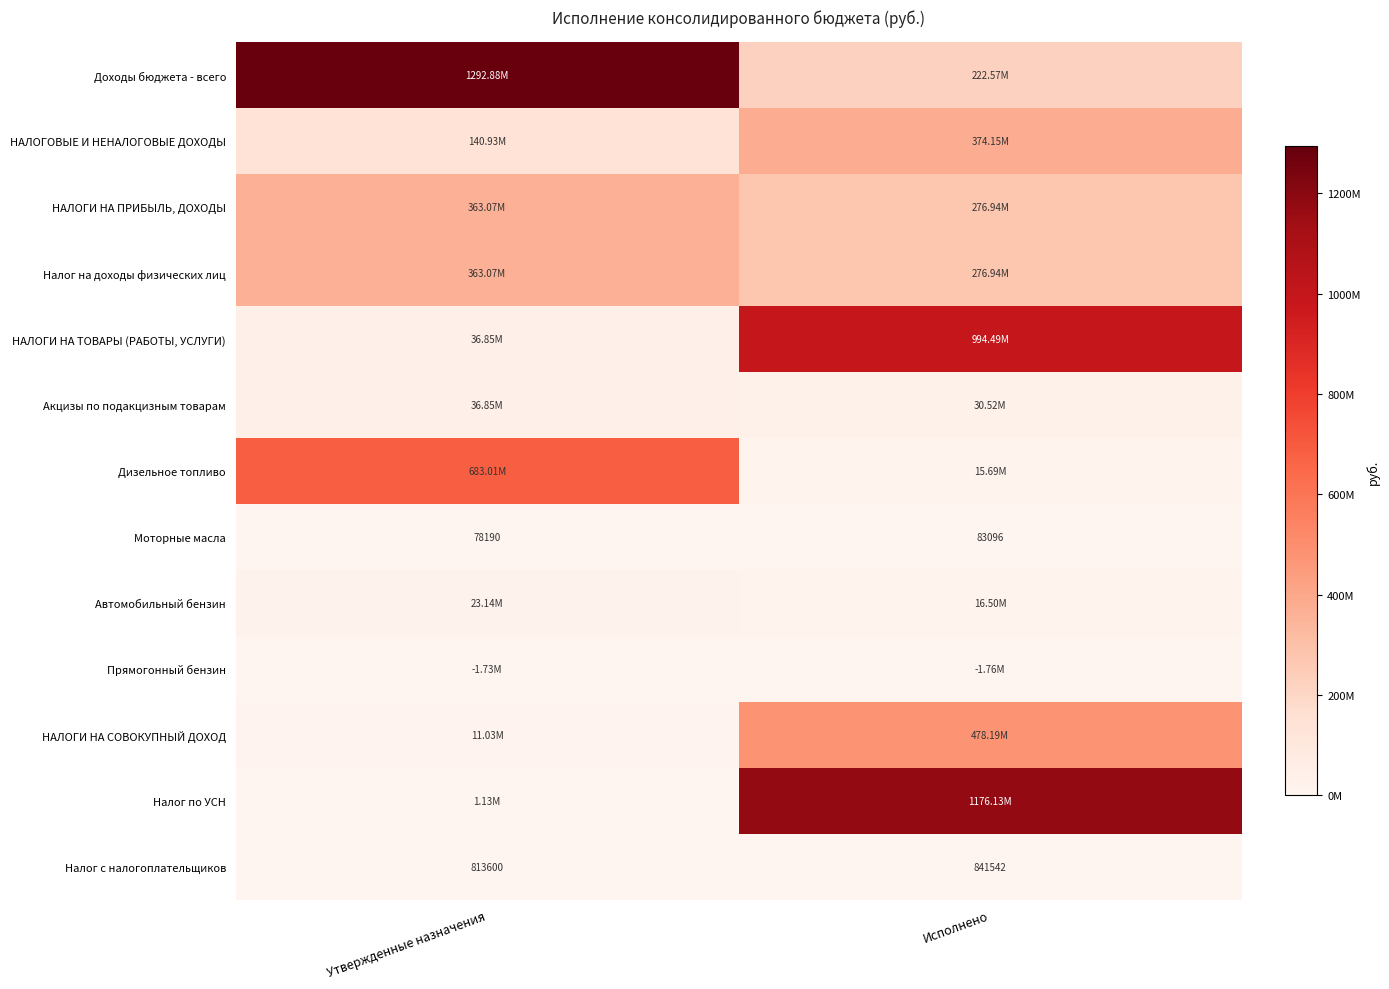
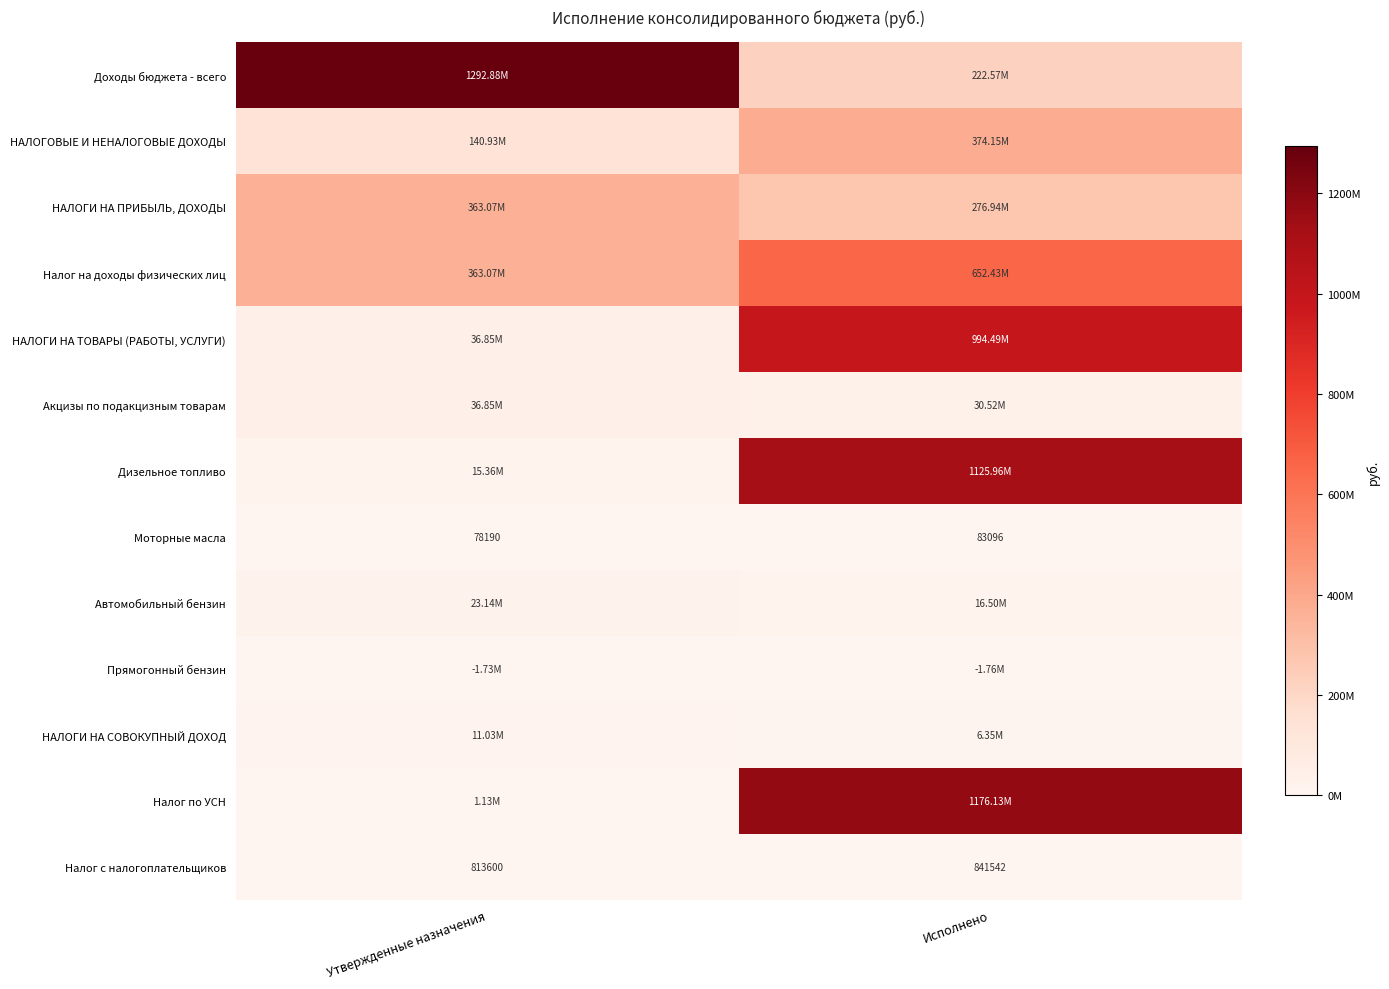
  {
    "Доходы бюджета - всего": {
      "Утвержденные назначения": "1292.88M",
      "Исполнено": "222.57M"
    },
    "НАЛОГОВЫЕ И НЕНАЛОГОВЫЕ ДОХОДЫ": {
      "Утвержденные назначения": "140.93M",
      "Исполнено": "374.15M"
    },
    "НАЛОГИ НА ПРИБЫЛЬ, ДОХОДЫ": {
      "Утвержденные назначения": "363.07M",
      "Исполнено": "276.94M"
    },
    "Налог на доходы физических лиц": {
      "Утвержденные назначения": "363.07M",
-     "Исполнено": "276.94M"
+     "Исполнено": "652.43M"
    },
    "НАЛОГИ НА ТОВАРЫ (РАБОТЫ, УСЛУГИ)": {
      "Утвержденные назначения": "36.85M",
      "Исполнено": "994.49M"
    },
    "Акцизы по подакцизным товарам": {
      "Утвержденные назначения": "36.85M",
      "Исполнено": "30.52M"
    },
    "Дизельное топливо": {
-     "Утвержденные назначения": "683.01M",
-     "Исполнено": "15.69M"
+     "Утвержденные назначения": "15.36M",
+     "Исполнено": "1125.96M"
    },
    "Моторные масла": {
      "Утвержденные назначения": "78190",
      "Исполнено": "83096"
    },
    "Автомобильный бензин": {
      "Утвержденные назначения": "23.14M",
      "Исполнено": "16.50M"
    },
    "Прямогонный бензин": {
      "Утвержденные назначения": "-1.73M",
      "Исполнено": "-1.76M"
    },
    "НАЛОГИ НА СОВОКУПНЫЙ ДОХОД": {
      "Утвержденные назначения": "11.03M",
-     "Исполнено": "478.19M"
+     "Исполнено": "6.35M"
    },
    "Налог по УСН": {
      "Утвержденные назначения": "1.13M",
      "Исполнено": "1176.13M"
    },
    "Налог с налогоплательщиков": {
      "Утвержденные назначения": "813600",
      "Исполнено": "841542"
    }
  }
